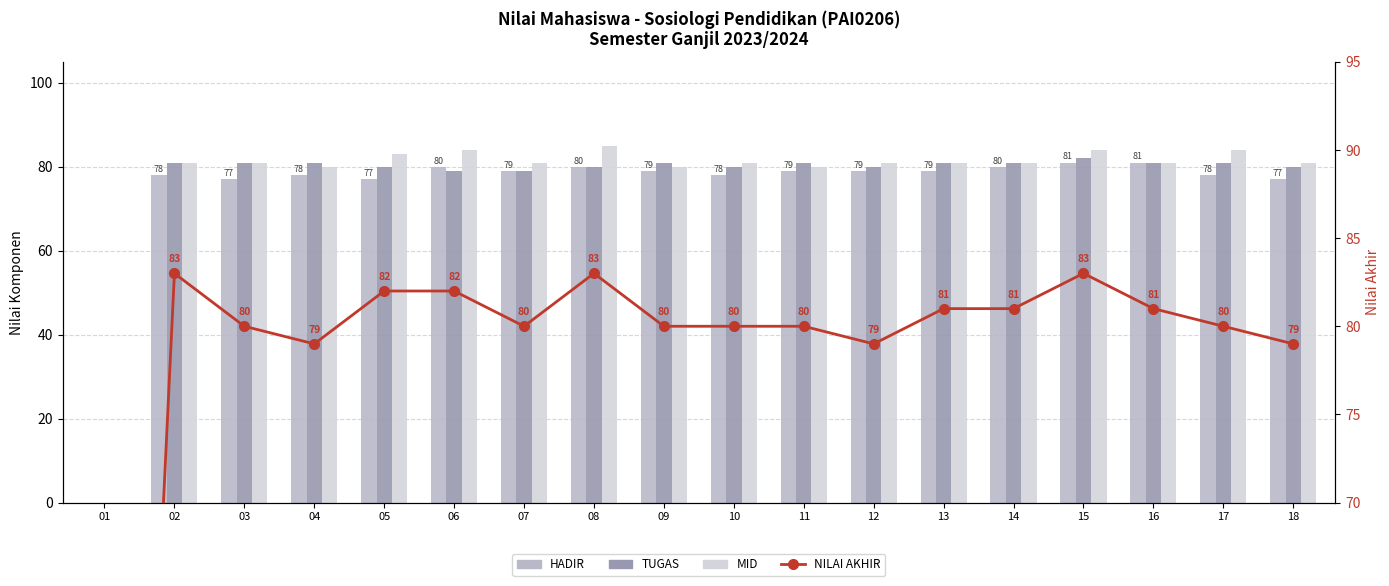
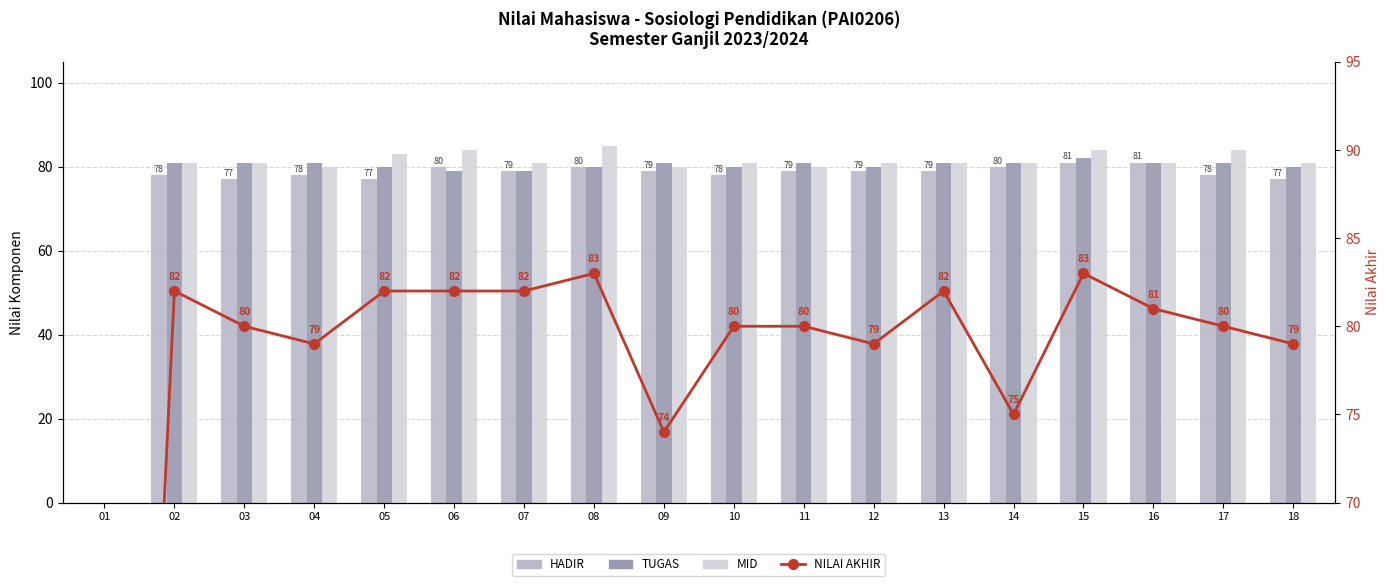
  {
    "NILAI AKHIR": {
-     "02": 83,
+     "02": 82,
      "03": 80,
      "04": 79,
      "05": 82,
      "06": 82,
-     "07": 80,
+     "07": 82,
      "08": 83,
-     "09": 80,
+     "09": 74,
      "11": 80,
      "12": 79,
-     "13": 81,
-     "14": 81,
+     "13": 82,
+     "14": 75,
      "15": 83,
      "17": 80,
      "18": 79
    }
  }
